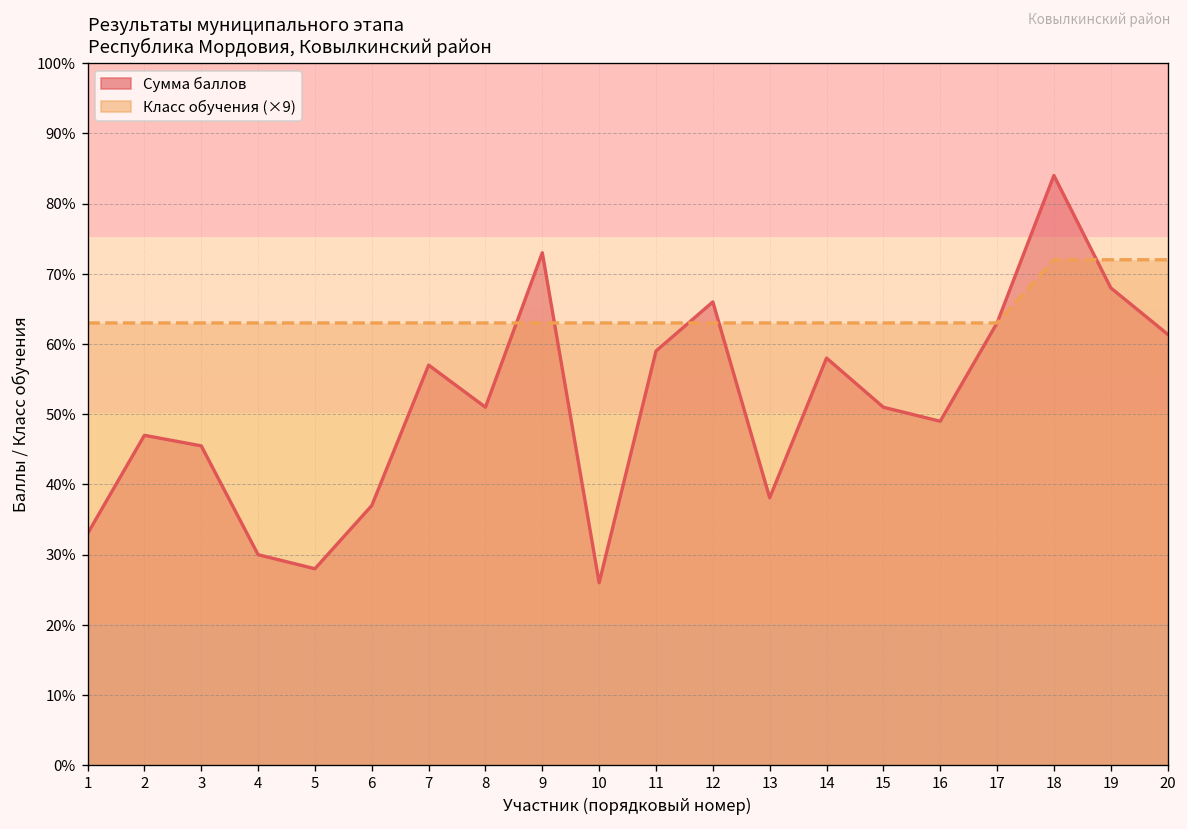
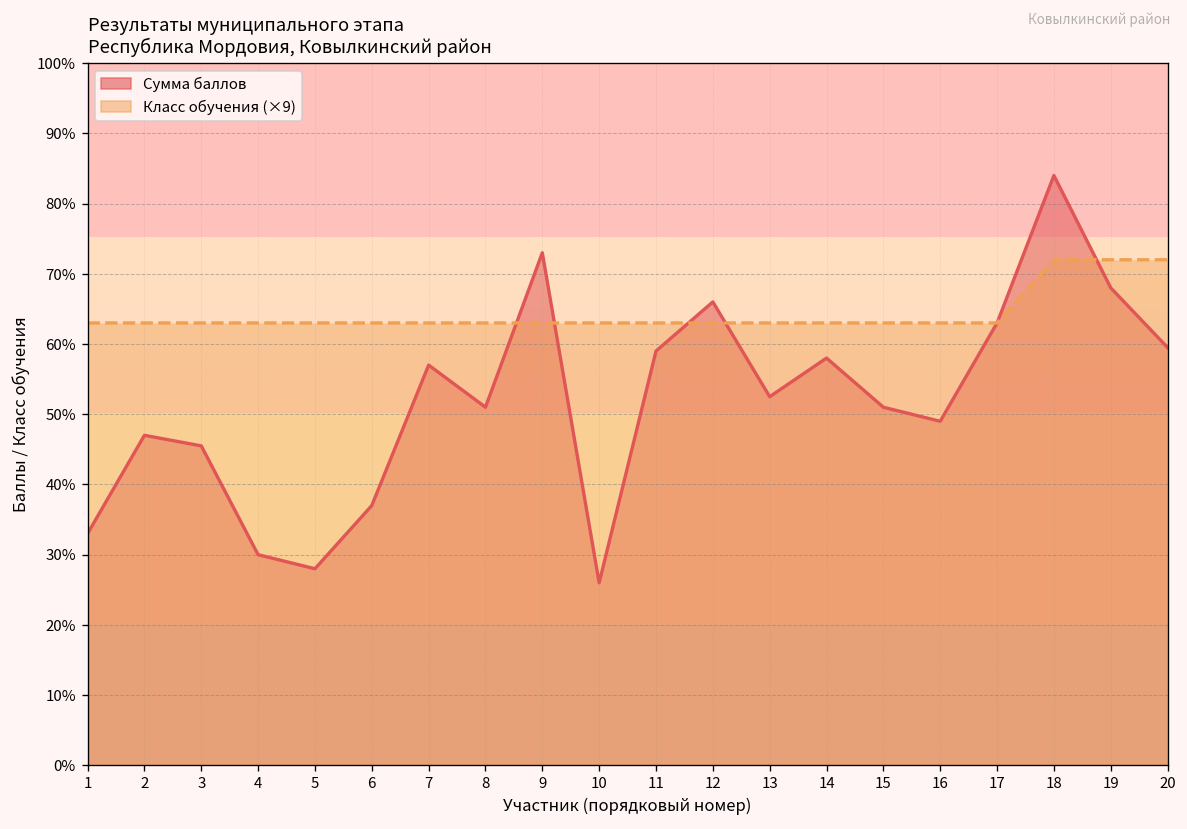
  {
    "Сумма баллов": {
      "1": "33%",
      "2": "47%",
      "3": "46%",
      "4": "30%",
      "5": "28%",
      "6": "37%",
      "7": "57%",
      "8": "51%",
      "9": "73%",
      "10": "26%",
      "11": "59%",
      "12": "66%",
-     "13": "38%",
+     "13": "53%",
      "14": "58%",
      "15": "51%",
      "16": "49%",
      "18": "84%",
      "19": "68%",
-     "20": "61%"
+     "20": "60%"
    },
    "Класс обучения (×9)": {
      "1": "63%",
      "2": "63%",
      "3": "63%",
      "4": "63%",
      "5": "63%",
      "6": "63%",
      "7": "63%",
      "8": "63%",
      "9": "63%",
      "10": "63%",
      "11": "63%",
      "12": "63%",
      "13": "63%",
      "14": "63%",
      "15": "63%",
      "16": "63%",
      "18": "72%",
      "19": "72%",
      "20": "72%"
    }
  }
